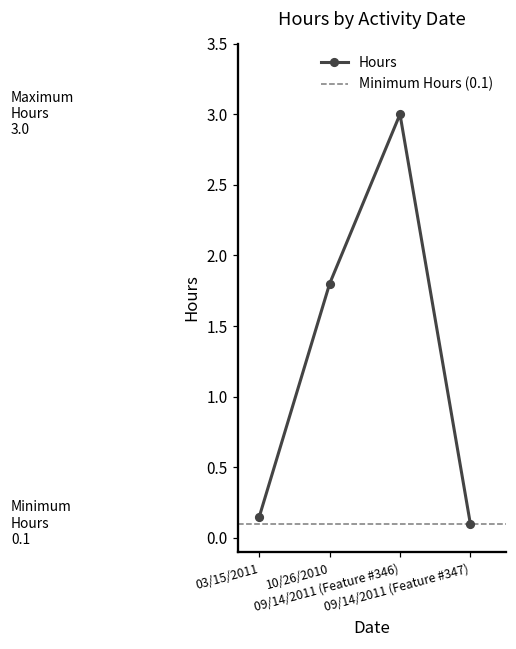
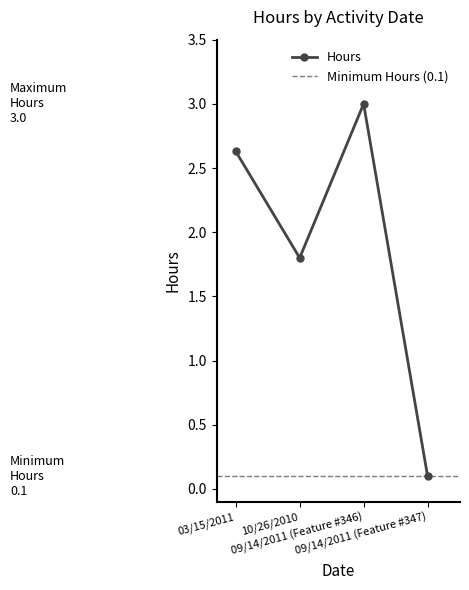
  {
-   "03/15/2011": 0.15,
+   "03/15/2011": 2.63,
    "10/26/2010": 1.80,
    "09/14/2011 (Feature #346)": 3.00,
    "09/14/2011 (Feature #347)": 0.10
  }
